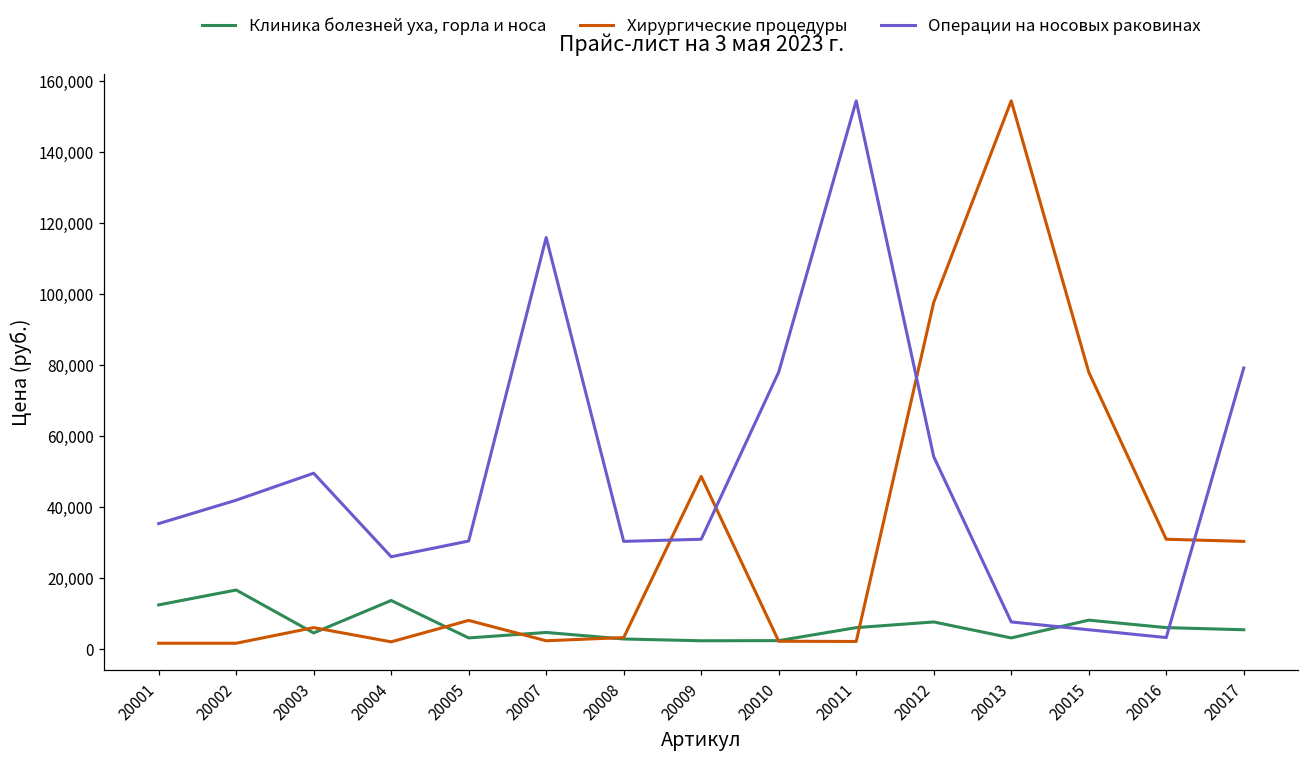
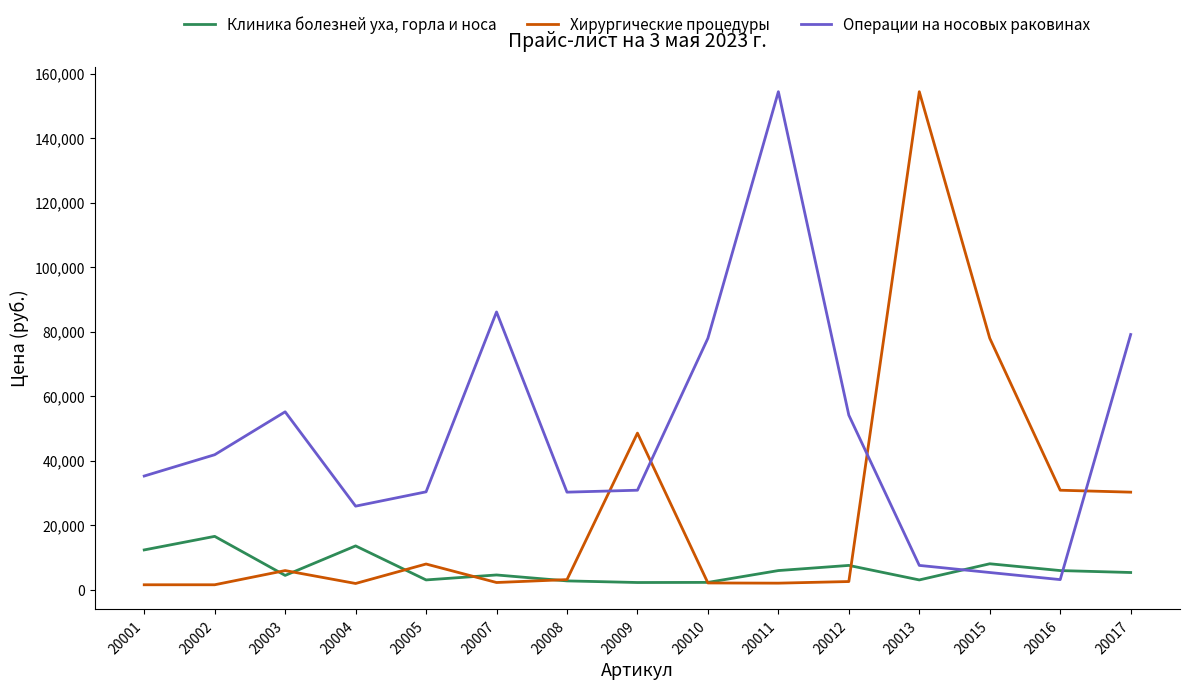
  {
    "Клиника болезней уха, горла и носа": {
      "20001": "12,000",
      "20002": "17,000",
      "20003": "5,000",
      "20004": "14,000",
      "20005": "3,000",
      "20007": "5,000",
      "20009": "2,000",
      "20011": "6,000",
      "20012": "8,000",
      "20013": "3,000",
      "20015": "8,000",
      "20016": "6,000",
      "20017": "5,000"
    },
    "Хирургические процедуры": {
      "20001": "2,000",
      "20002": "2,000",
      "20003": "6,000",
      "20004": "2,000",
      "20005": "8,000",
      "20007": "2,000",
      "20009": "49,000",
      "20011": "2,000",
-     "20012": "98,000",
+     "20012": "3,000",
      "20013": "154,000",
      "20015": "78,000",
      "20016": "31,000",
      "20017": "30,000"
    },
    "Операции на носовых раковинах": {
      "20001": "35,000",
      "20002": "42,000",
-     "20003": "49,000",
+     "20003": "55,000",
      "20004": "26,000",
      "20005": "30,000",
-     "20007": "116,000",
+     "20007": "86,000",
      "20008": "30,000",
      "20009": "31,000",
      "20010": "78,000",
      "20011": "154,000",
      "20012": "54,000",
      "20013": "8,000",
      "20015": "5,000",
      "20016": "3,000",
      "20017": "79,000"
    }
  }
